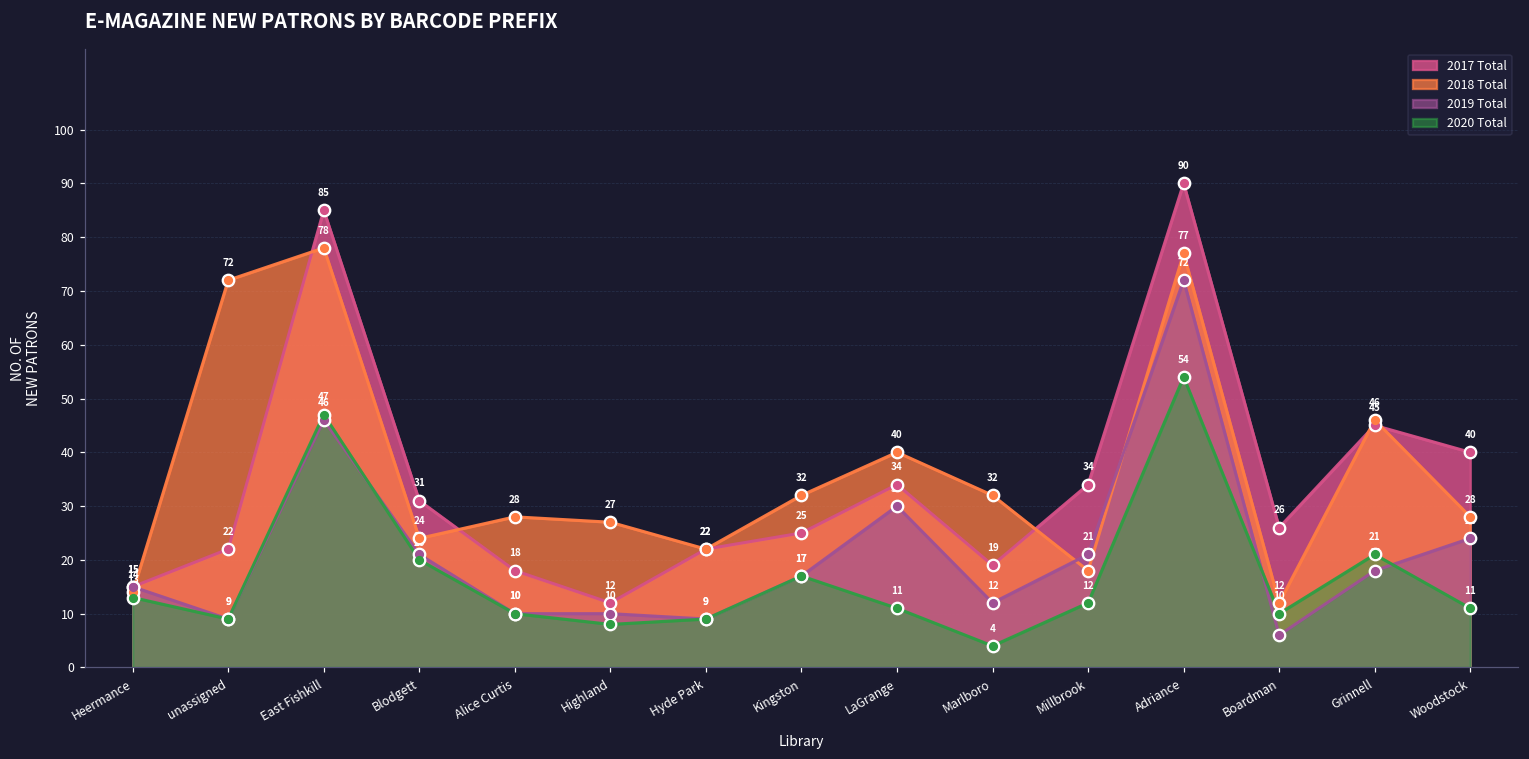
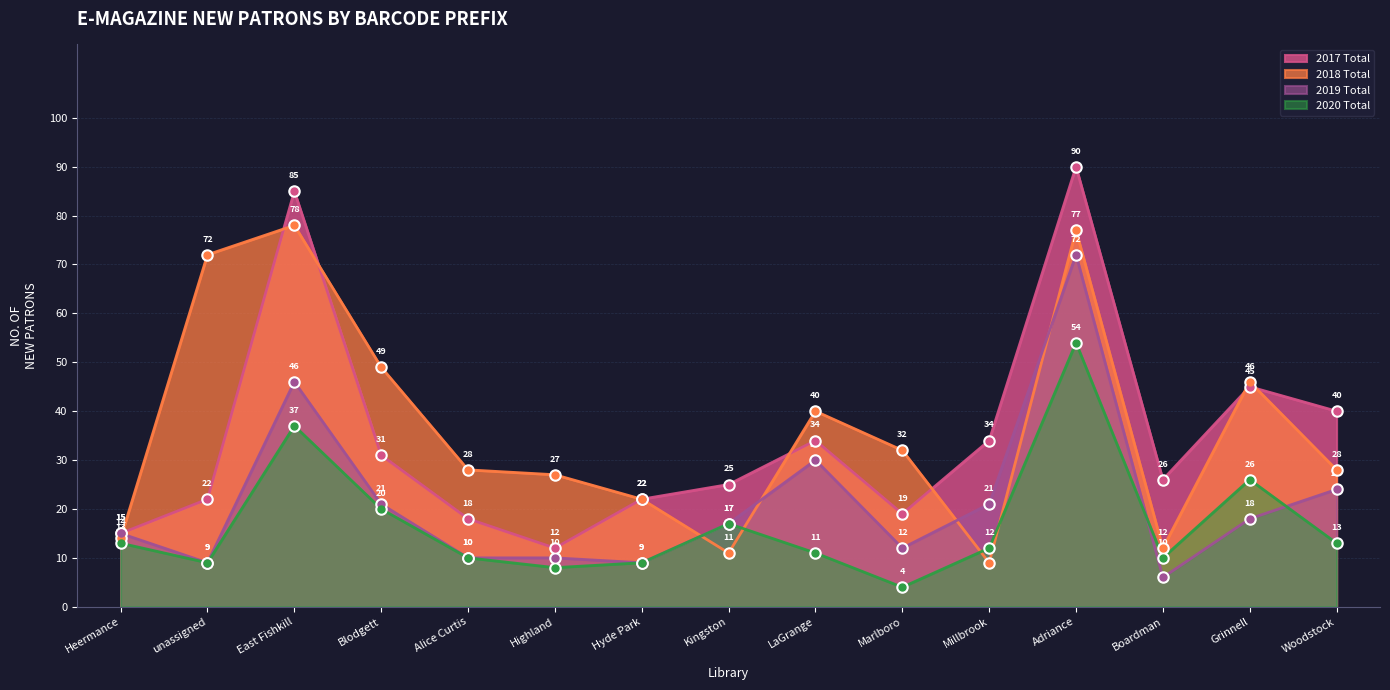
  {
    "2018 Total": {
-     "Blodgett": 24,
-     "Kingston": 32,
-     "Millbrook": 18
+     "Blodgett": 49,
+     "Kingston": 11,
+     "Millbrook": 9
    },
    "2020 Total": {
-     "East Fishkill": 47,
-     "Grinnell": 21,
-     "Woodstock": 11
+     "East Fishkill": 37,
+     "Grinnell": 26,
+     "Woodstock": 13
    }
  }
